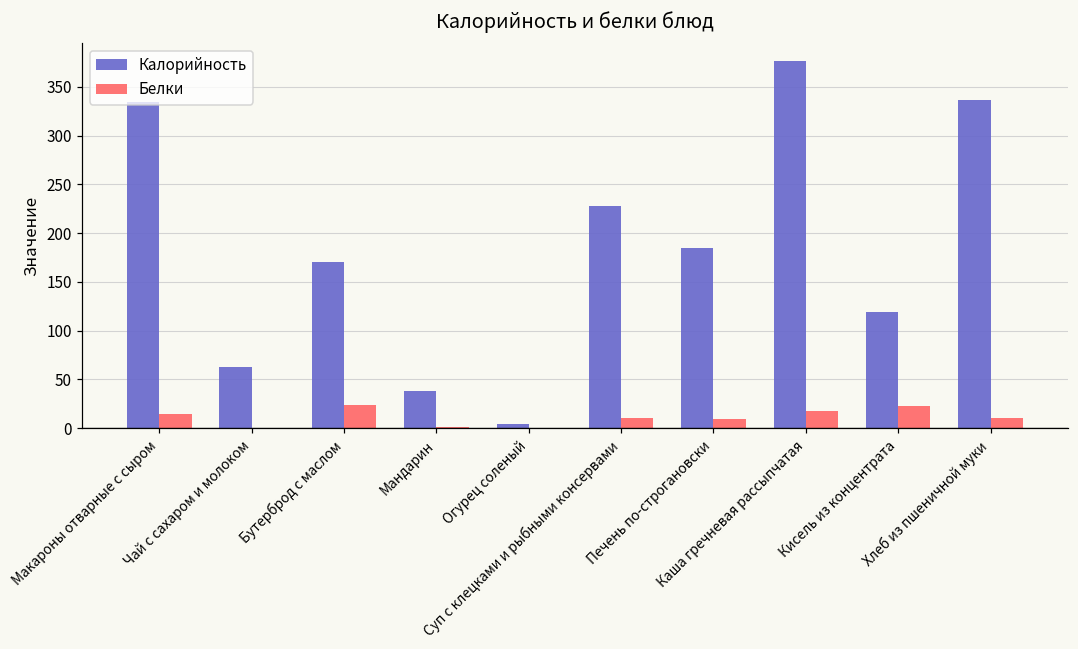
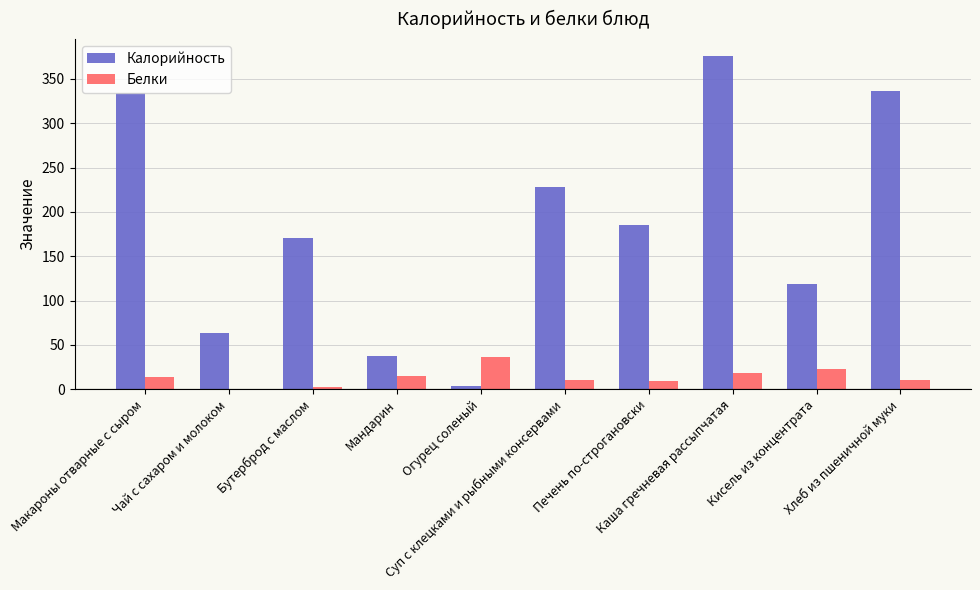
  {
    "Калорийность": {
      "Макароны отварные с сыром": 330,
      "Чай с сахаром и молоком": 60,
      "Бутерброд с маслом": 170,
      "Мандарин": 40,
      "Огурец соленый": 0,
      "Суп с клецками и рыбными консервами": 230,
      "Печень по-строгановски": 190,
      "Каша гречневая рассыпчатая": 380,
      "Кисель из концентрата": 120,
      "Хлеб из пшеничной муки": 340
    },
    "Белки": {
      "Макароны отварные с сыром": 10,
      "Чай с сахаром и молоком": 0,
-     "Бутерброд с маслом": 20,
-     "Мандарин": 0,
-     "Огурец соленый": 0,
+     "Бутерброд с маслом": 0,
+     "Мандарин": 20,
+     "Огурец соленый": 40,
      "Суп с клецками и рыбными консервами": 10,
      "Печень по-строгановски": 10,
      "Каша гречневая рассыпчатая": 20,
      "Кисель из концентрата": 20,
      "Хлеб из пшеничной муки": 10
    }
  }
